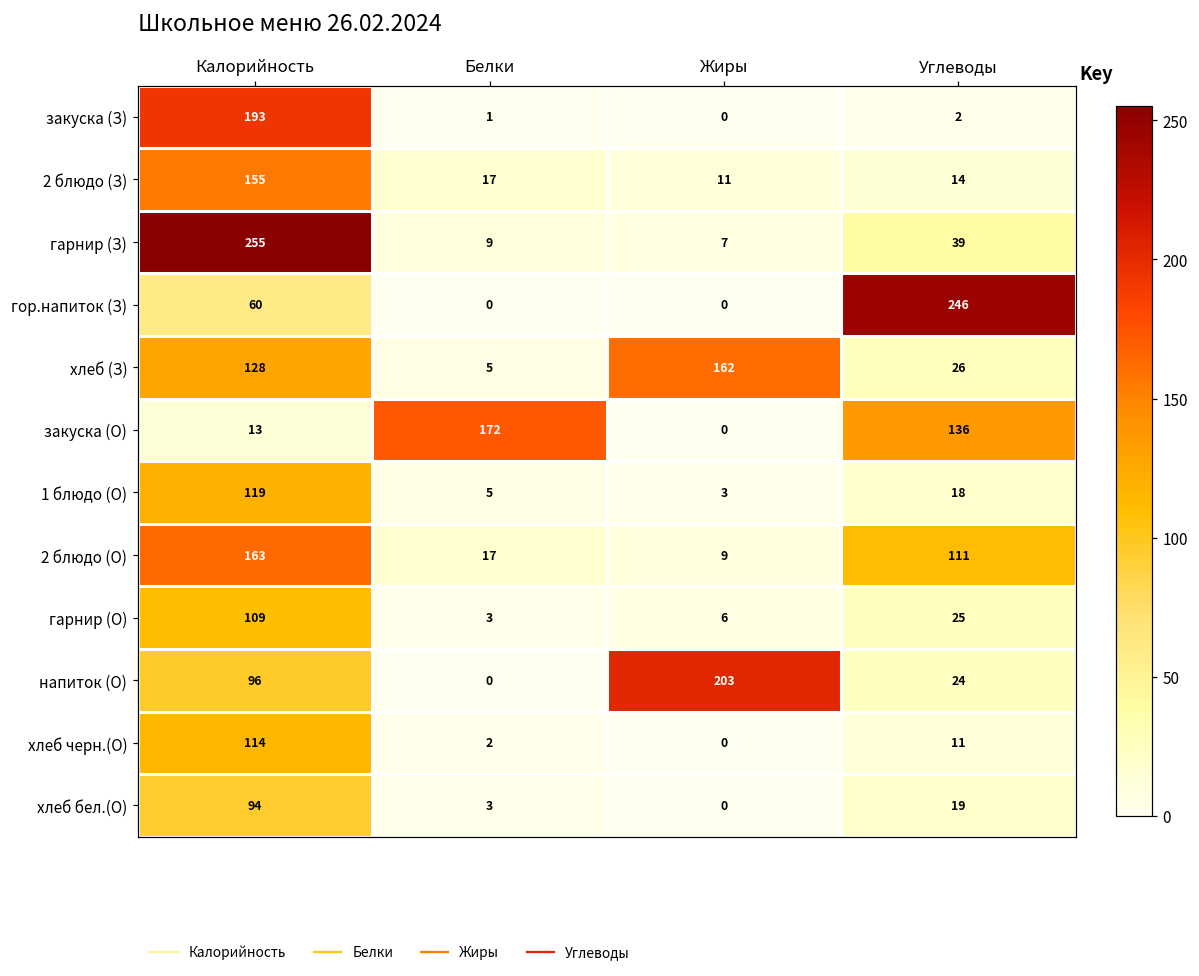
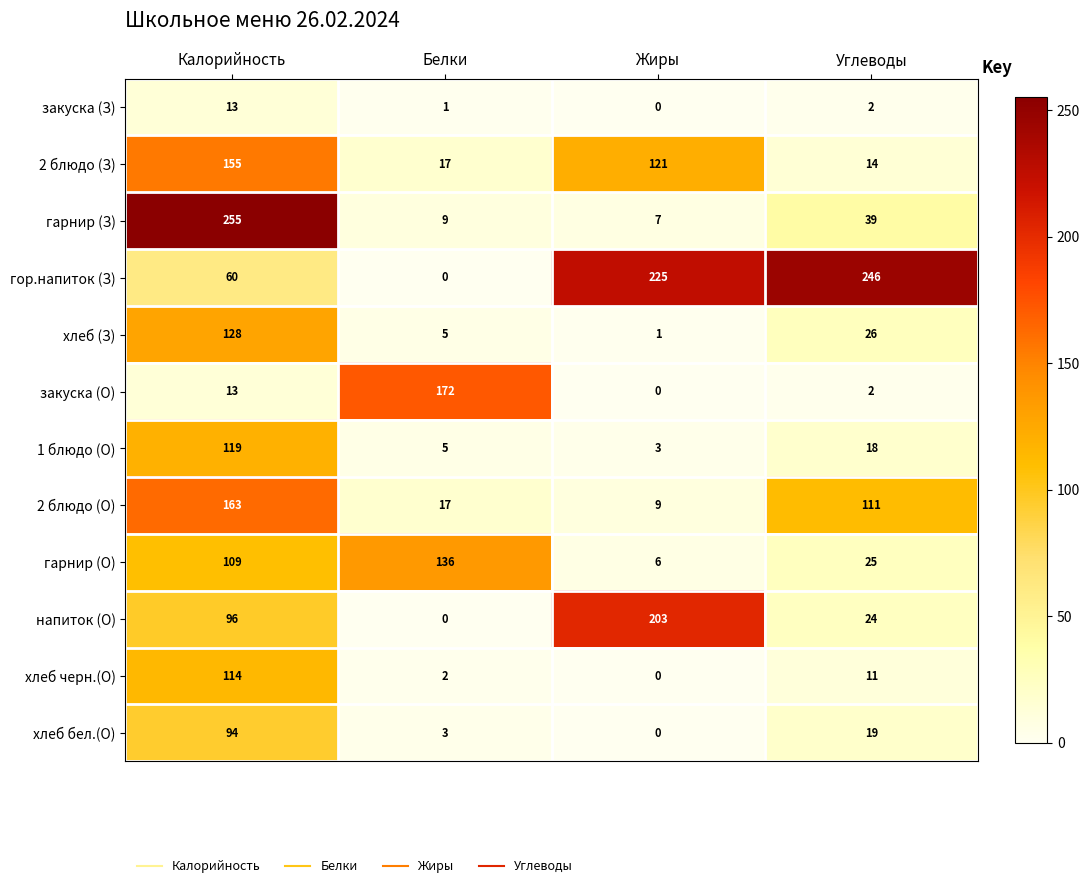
  {
    "закуска (З)": {
-     "Калорийность": 193,
+     "Калорийность": 13,
      "Белки": 1,
      "Жиры": 0,
      "Углеводы": 2
    },
    "2 блюдо (З)": {
      "Калорийность": 155,
      "Белки": 17,
-     "Жиры": 11,
+     "Жиры": 121,
      "Углеводы": 14
    },
    "гарнир (З)": {
      "Калорийность": 255,
      "Белки": 9,
      "Жиры": 7,
      "Углеводы": 39
    },
    "гор.напиток (З)": {
      "Калорийность": 60,
      "Белки": 0,
-     "Жиры": 0,
+     "Жиры": 225,
      "Углеводы": 246
    },
    "хлеб (З)": {
      "Калорийность": 128,
      "Белки": 5,
-     "Жиры": 162,
+     "Жиры": 1,
      "Углеводы": 26
    },
    "закуска (О)": {
      "Калорийность": 13,
      "Белки": 172,
      "Жиры": 0,
-     "Углеводы": 136
+     "Углеводы": 2
    },
    "1 блюдо (О)": {
      "Калорийность": 119,
      "Белки": 5,
      "Жиры": 3,
      "Углеводы": 18
    },
    "2 блюдо (О)": {
      "Калорийность": 163,
      "Белки": 17,
      "Жиры": 9,
      "Углеводы": 111
    },
    "гарнир (О)": {
      "Калорийность": 109,
-     "Белки": 3,
+     "Белки": 136,
      "Жиры": 6,
      "Углеводы": 25
    },
    "напиток (О)": {
      "Калорийность": 96,
      "Белки": 0,
      "Жиры": 203,
      "Углеводы": 24
    },
    "хлеб черн.(О)": {
      "Калорийность": 114,
      "Белки": 2,
      "Жиры": 0,
      "Углеводы": 11
    },
    "хлеб бел.(О)": {
      "Калорийность": 94,
      "Белки": 3,
      "Жиры": 0,
      "Углеводы": 19
    }
  }
